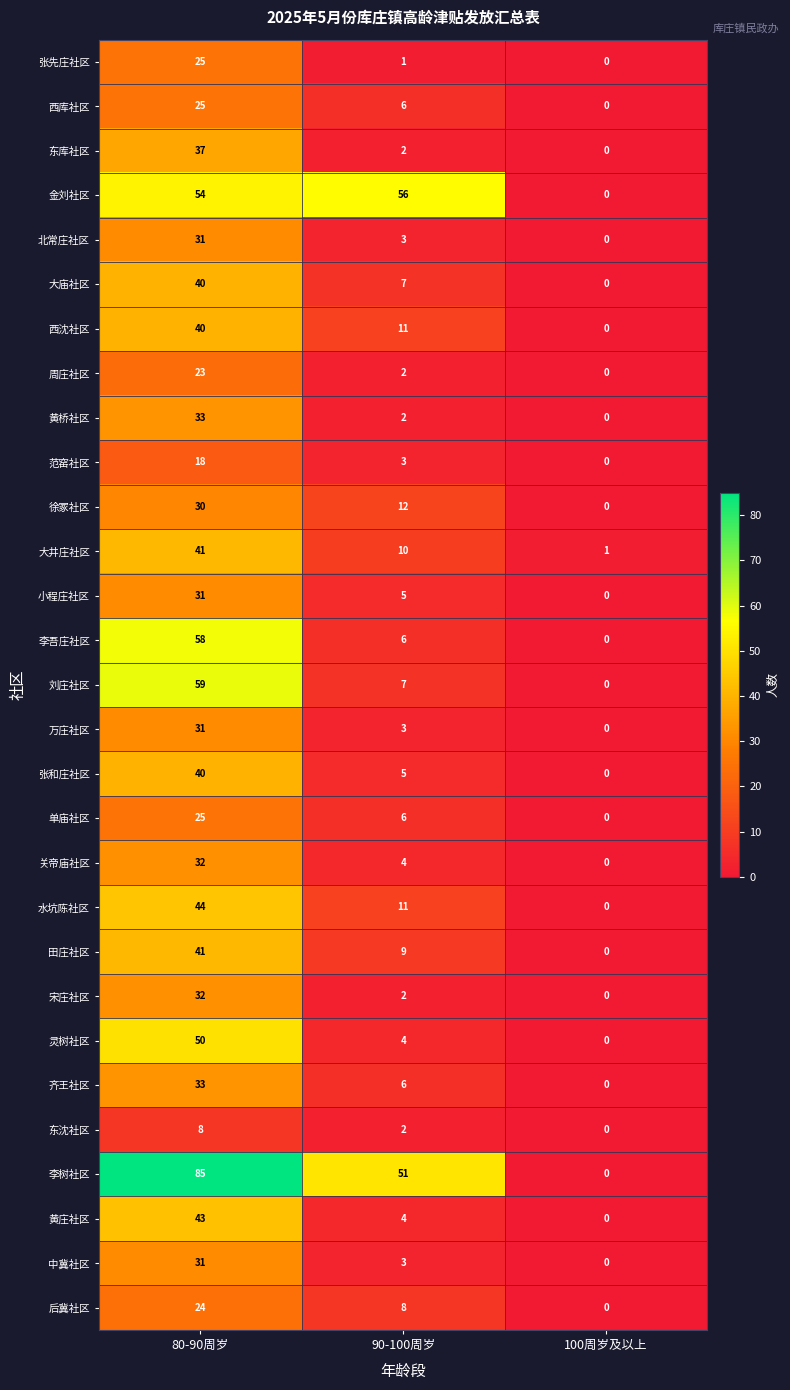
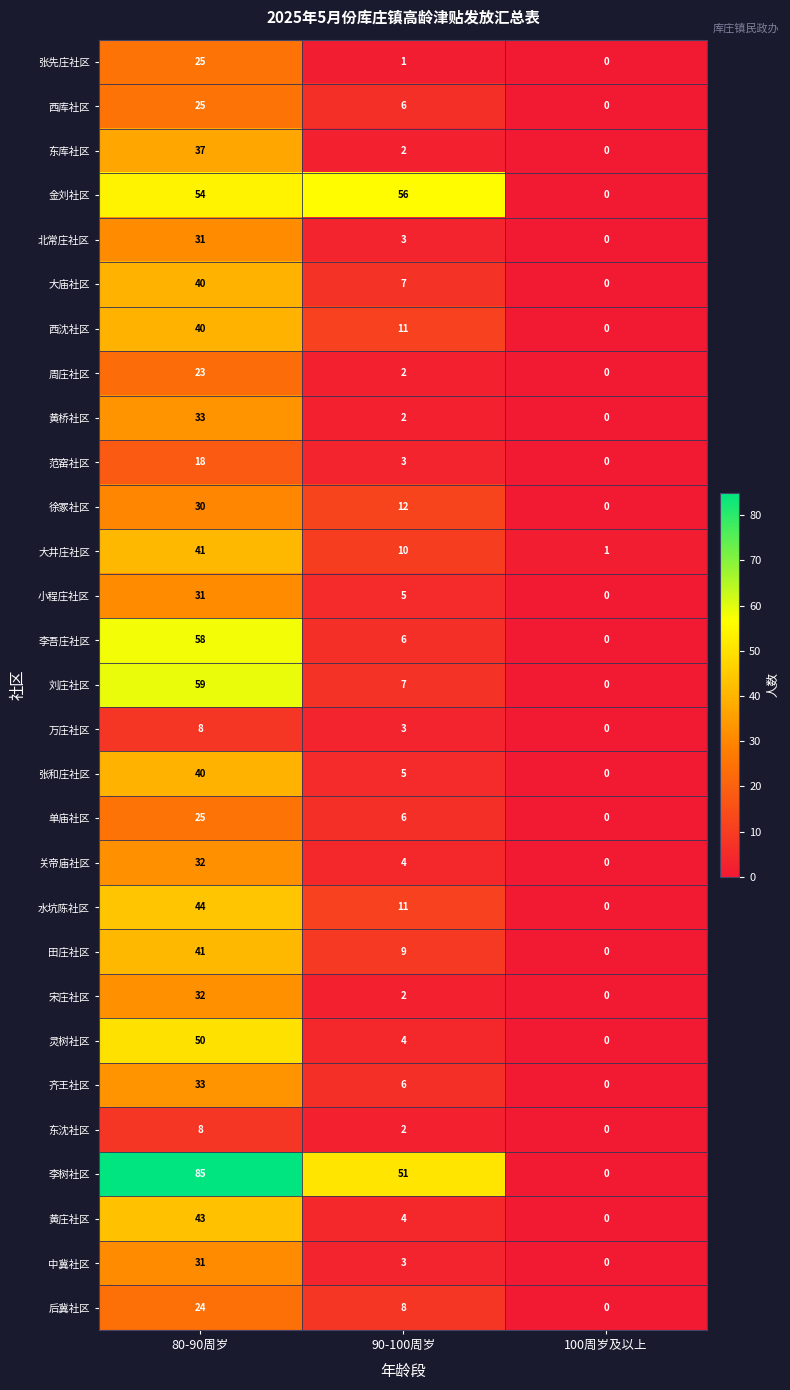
  {
    "张先庄社区": {
      "80-90周岁": 25,
      "90-100周岁": 1,
      "100周岁及以上": 0
    },
    "西库社区": {
      "80-90周岁": 25,
      "90-100周岁": 6,
      "100周岁及以上": 0
    },
    "东库社区": {
      "80-90周岁": 37,
      "90-100周岁": 2,
      "100周岁及以上": 0
    },
    "金刘社区": {
      "80-90周岁": 54,
      "90-100周岁": 56,
      "100周岁及以上": 0
    },
    "北常庄社区": {
      "80-90周岁": 31,
      "90-100周岁": 3,
      "100周岁及以上": 0
    },
    "大庙社区": {
      "80-90周岁": 40,
      "90-100周岁": 7,
      "100周岁及以上": 0
    },
    "西沈社区": {
      "80-90周岁": 40,
      "90-100周岁": 11,
      "100周岁及以上": 0
    },
    "周庄社区": {
      "80-90周岁": 23,
      "90-100周岁": 2,
      "100周岁及以上": 0
    },
    "黄桥社区": {
      "80-90周岁": 33,
      "90-100周岁": 2,
      "100周岁及以上": 0
    },
    "范窑社区": {
      "80-90周岁": 18,
      "90-100周岁": 3,
      "100周岁及以上": 0
    },
    "徐冢社区": {
      "80-90周岁": 30,
      "90-100周岁": 12,
      "100周岁及以上": 0
    },
    "大井庄社区": {
      "80-90周岁": 41,
      "90-100周岁": 10,
      "100周岁及以上": 1
    },
    "小程庄社区": {
      "80-90周岁": 31,
      "90-100周岁": 5,
      "100周岁及以上": 0
    },
    "李吾庄社区": {
      "80-90周岁": 58,
      "90-100周岁": 6,
      "100周岁及以上": 0
    },
    "刘庄社区": {
      "80-90周岁": 59,
      "90-100周岁": 7,
      "100周岁及以上": 0
    },
    "万庄社区": {
-     "80-90周岁": 31,
+     "80-90周岁": 8,
      "90-100周岁": 3,
      "100周岁及以上": 0
    },
    "张和庄社区": {
      "80-90周岁": 40,
      "90-100周岁": 5,
      "100周岁及以上": 0
    },
    "单庙社区": {
      "80-90周岁": 25,
      "90-100周岁": 6,
      "100周岁及以上": 0
    },
    "关帝庙社区": {
      "80-90周岁": 32,
      "90-100周岁": 4,
      "100周岁及以上": 0
    },
    "水坑陈社区": {
      "80-90周岁": 44,
      "90-100周岁": 11,
      "100周岁及以上": 0
    },
    "田庄社区": {
      "80-90周岁": 41,
      "90-100周岁": 9,
      "100周岁及以上": 0
    },
    "宋庄社区": {
      "80-90周岁": 32,
      "90-100周岁": 2,
      "100周岁及以上": 0
    },
    "灵树社区": {
      "80-90周岁": 50,
      "90-100周岁": 4,
      "100周岁及以上": 0
    },
    "齐王社区": {
      "80-90周岁": 33,
      "90-100周岁": 6,
      "100周岁及以上": 0
    },
    "东沈社区": {
      "80-90周岁": 8,
      "90-100周岁": 2,
      "100周岁及以上": 0
    },
    "李树社区": {
      "80-90周岁": 85,
      "90-100周岁": 51,
      "100周岁及以上": 0
    },
    "黄庄社区": {
      "80-90周岁": 43,
      "90-100周岁": 4,
      "100周岁及以上": 0
    },
    "中冀社区": {
      "80-90周岁": 31,
      "90-100周岁": 3,
      "100周岁及以上": 0
    },
    "后冀社区": {
      "80-90周岁": 24,
      "90-100周岁": 8,
      "100周岁及以上": 0
    }
  }
